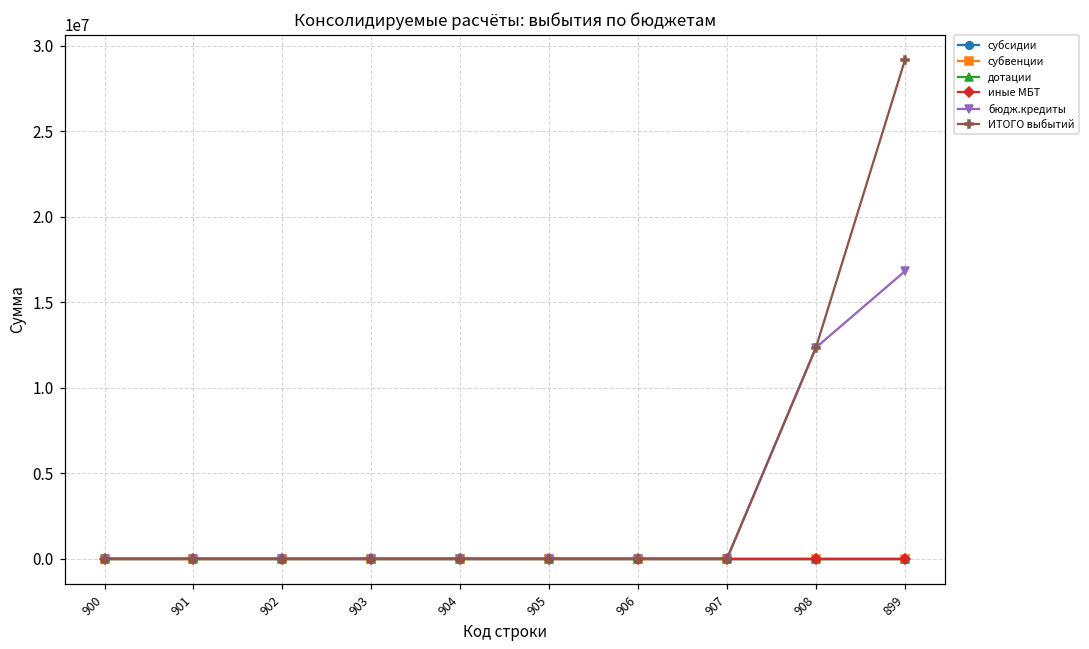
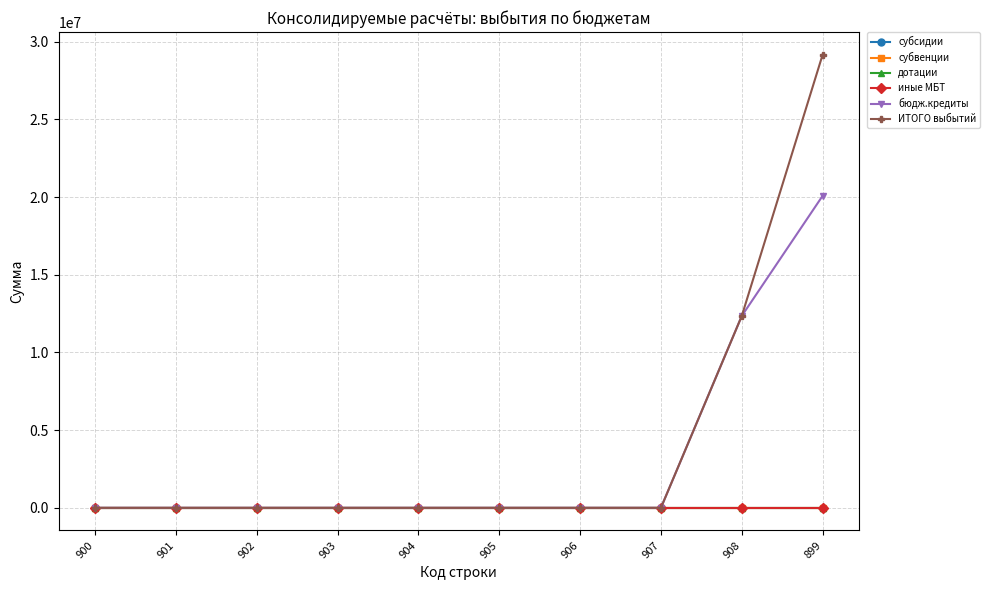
  {
    "иные МБТ": {
      "908": 0,
      "899": 0
    },
    "бюдж.кредиты": {
-     "899": 16800000
+     "899": 20100000
    },
    "ИТОГО выбытий": {
      "899": 29200000
    }
  }
